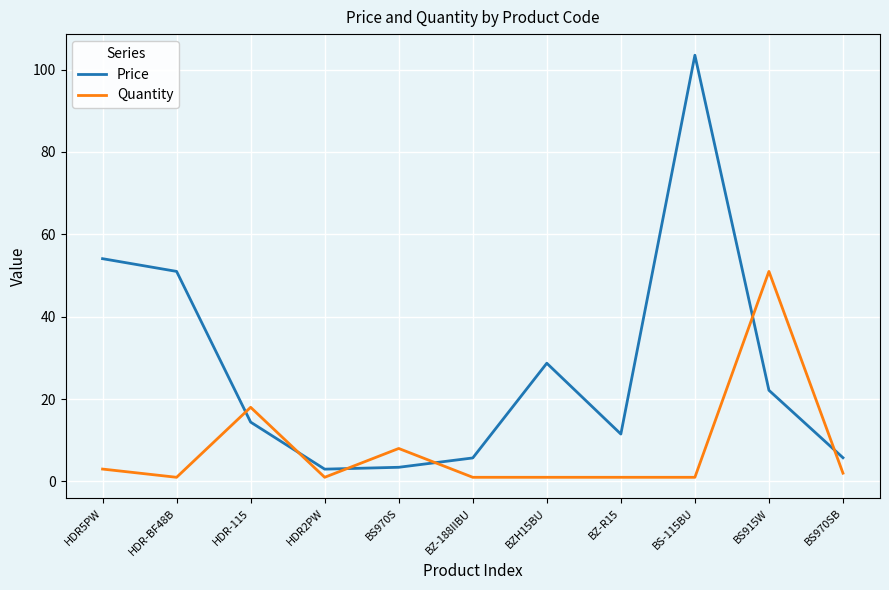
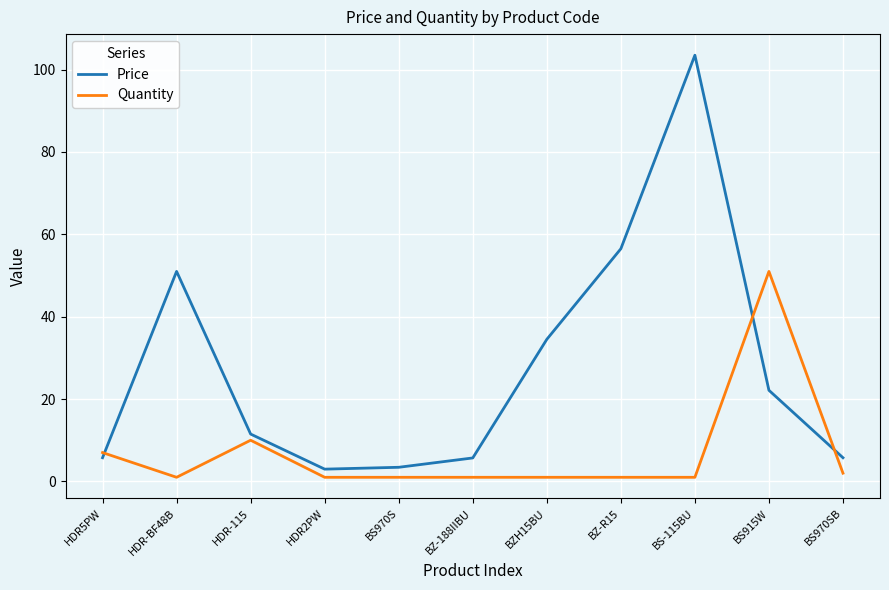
  {
    "Price": {
-     "HDR5PW": 54,
+     "HDR5PW": 6,
      "HDR-BF48B": 51,
-     "HDR-115": 14,
+     "HDR-115": 12,
      "HDR2PW": 3,
      "BS970S": 3,
      "BZ-188IIBU": 6,
-     "BZH15BU": 29,
-     "BZ-R15": 12,
+     "BZH15BU": 35,
+     "BZ-R15": 57,
      "BS-115BU": 104,
      "BS915W": 22,
      "BS970SB": 6
    },
    "Quantity": {
-     "HDR5PW": 3,
+     "HDR5PW": 7,
      "HDR-BF48B": 1,
-     "HDR-115": 18,
+     "HDR-115": 10,
      "HDR2PW": 1,
-     "BS970S": 8,
+     "BS970S": 1,
      "BZ-188IIBU": 1,
      "BZH15BU": 1,
      "BZ-R15": 1,
      "BS-115BU": 1,
      "BS915W": 51,
      "BS970SB": 2
    }
  }
